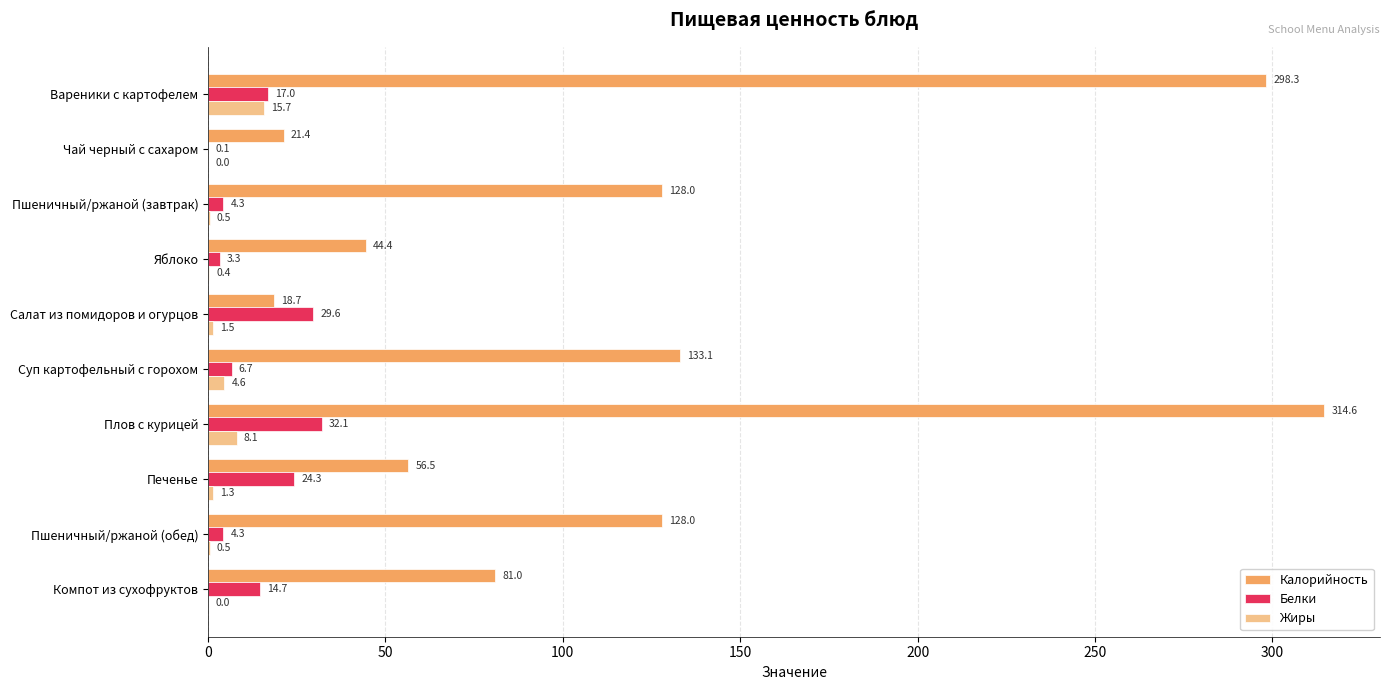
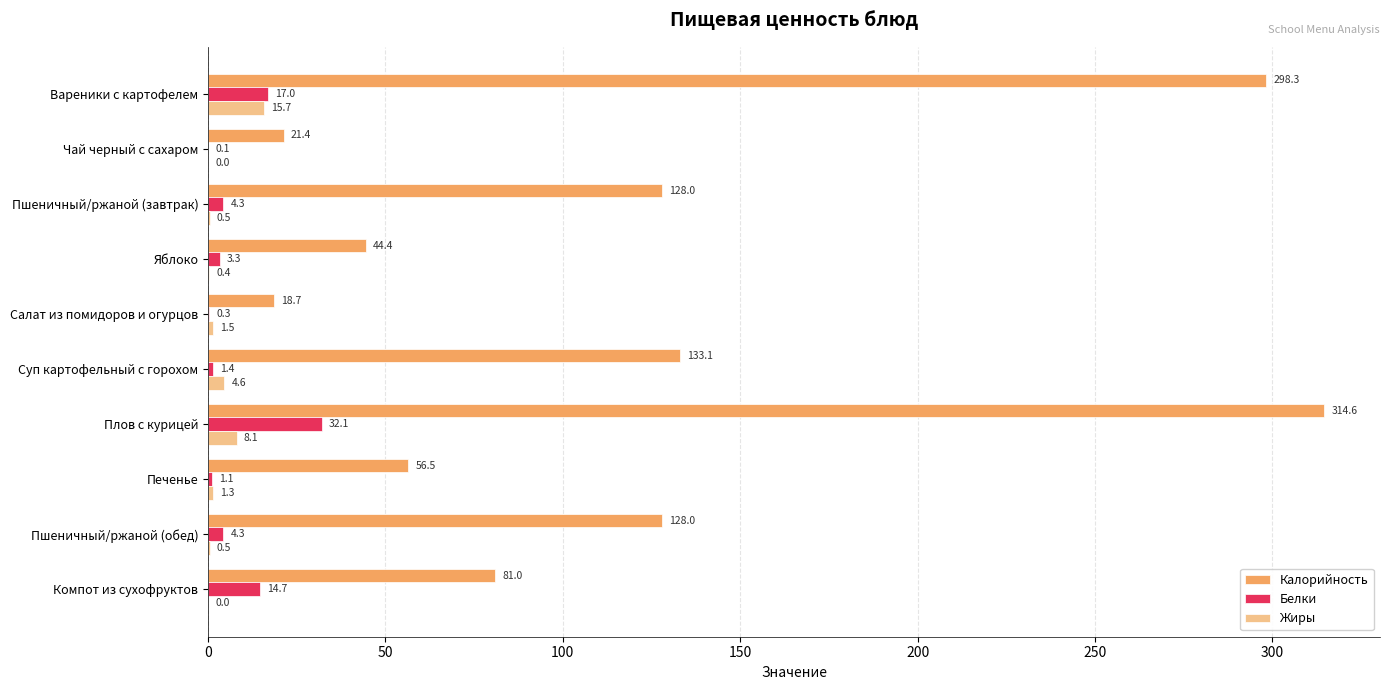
  {
    "Белки": {
      "Вареники с картофелем": 17.0,
      "Чай черный с сахаром": 0.1,
      "Пшеничный/ржаной (завтрак)": 4.3,
      "Яблоко": 3.3,
-     "Салат из помидоров и огурцов": 29.6,
-     "Суп картофельный с горохом": 6.7,
+     "Салат из помидоров и огурцов": 0.3,
+     "Суп картофельный с горохом": 1.4,
      "Плов с курицей": 32.1,
-     "Печенье": 24.3,
+     "Печенье": 1.1,
      "Пшеничный/ржаной (обед)": 4.3,
      "Компот из сухофруктов": 14.7
    }
  }
